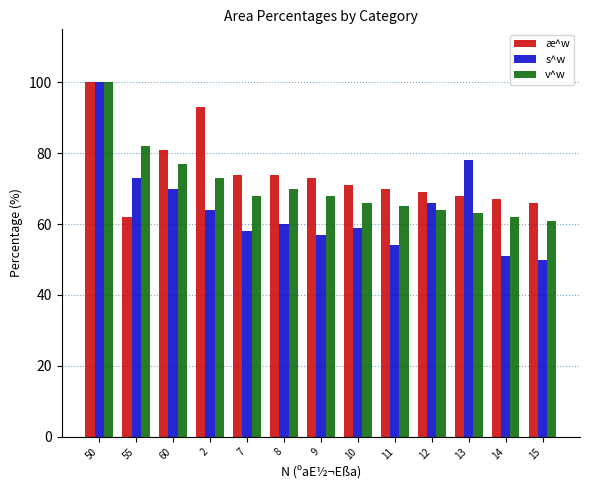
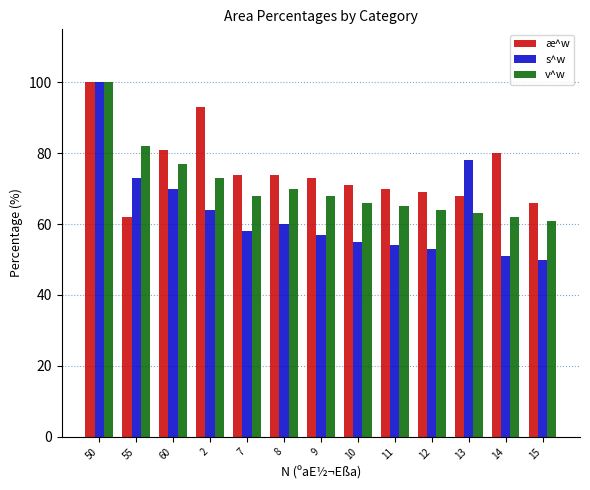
  {
    "æ^w": {
      "50": 100,
      "55": 62,
      "60": 81,
      "2": 93,
      "7": 74,
      "8": 74,
      "9": 73,
      "10": 71,
      "11": 70,
      "12": 69,
      "13": 68,
-     "14": 67,
+     "14": 80,
      "15": 66
    },
    "s^w": {
      "50": 100,
      "55": 73,
      "60": 70,
      "2": 64,
      "7": 58,
      "8": 60,
      "9": 57,
-     "10": 59,
+     "10": 55,
      "11": 54,
-     "12": 66,
+     "12": 53,
      "13": 78,
      "14": 51,
      "15": 50
    },
    "v^w": {
      "50": 100,
      "55": 82,
      "60": 77,
      "2": 73,
      "7": 68,
      "8": 70,
      "9": 68,
      "10": 66,
      "11": 65,
      "12": 64,
      "13": 63,
      "14": 62,
      "15": 61
    }
  }
